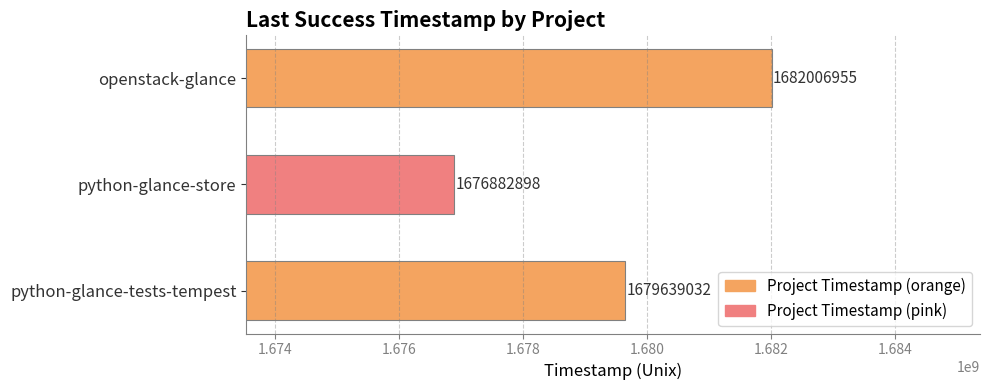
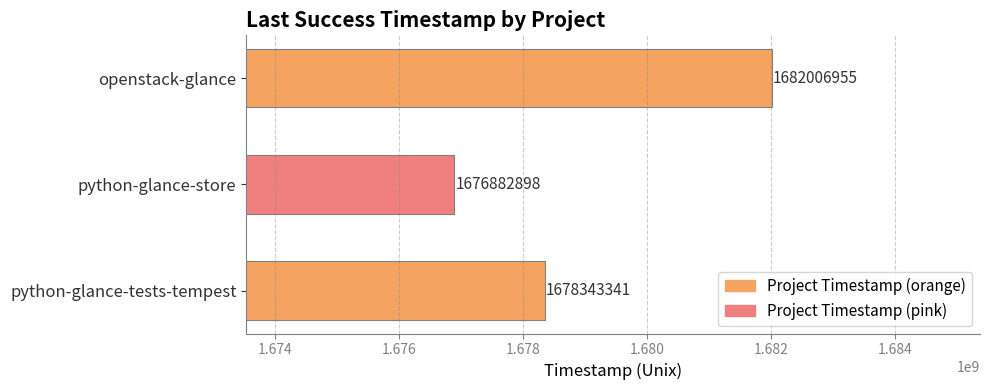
  {
    "openstack-glance": 1682006955,
    "python-glance-store": 1676882898,
-   "python-glance-tests-tempest": 1679639032
+   "python-glance-tests-tempest": 1678343341
  }
